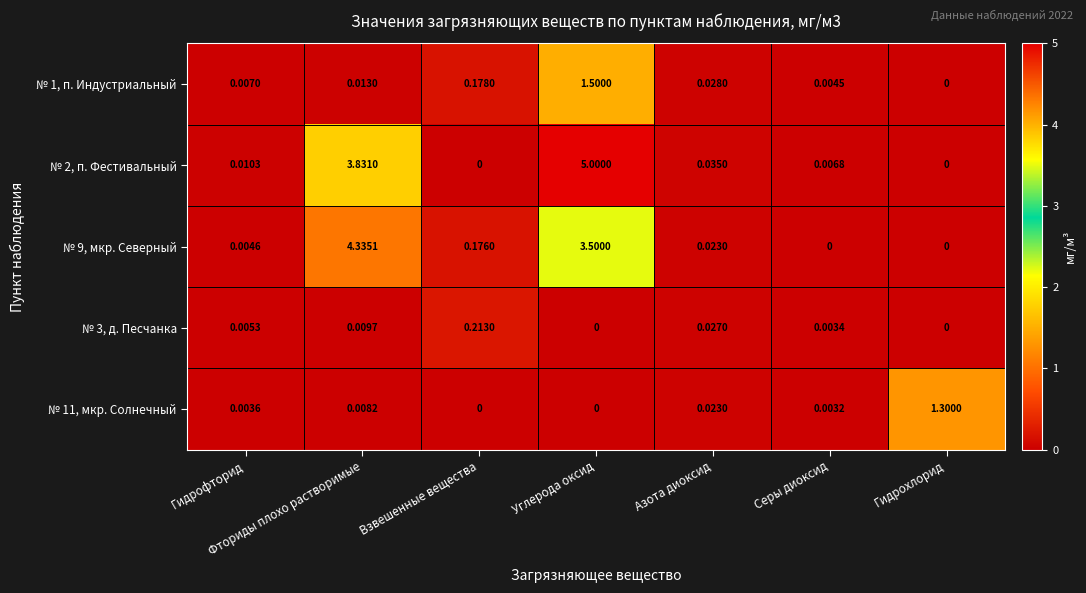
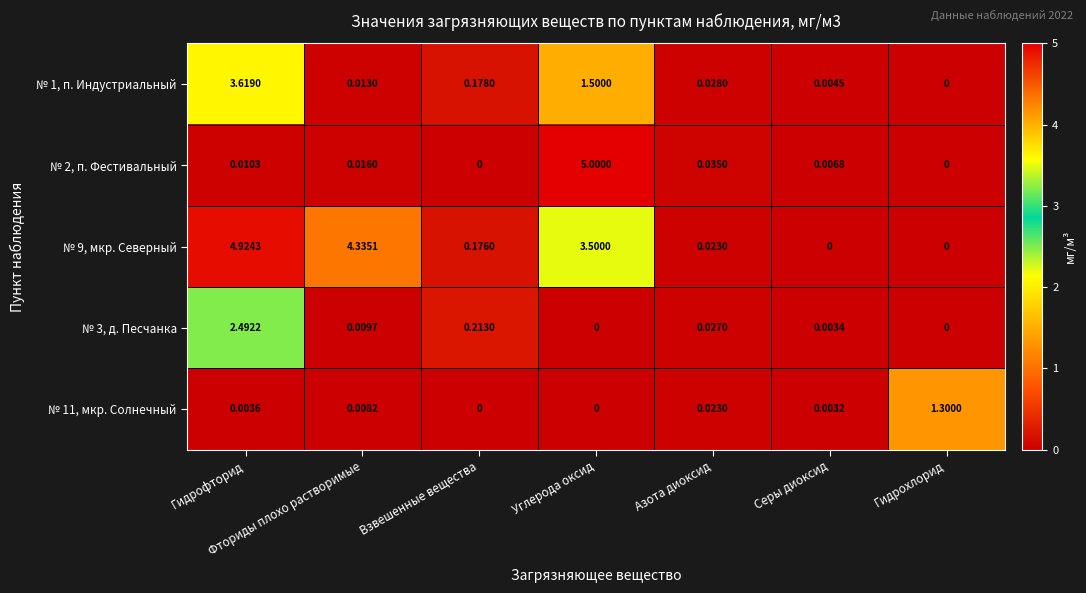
  {
    "№ 1, п. Индустриальный": {
-     "Гидрофторид": 0.0070,
+     "Гидрофторид": 3.6190,
      "Фториды плохо растворимые": 0.0130,
      "Взвешенные вещества": 0.1780,
      "Углерода оксид": 1.5000,
      "Азота диоксид": 0.0280,
      "Серы диоксид": 0.0045,
      "Гидрохлорид": 0
    },
    "№ 2, п. Фестивальный": {
      "Гидрофторид": 0.0103,
-     "Фториды плохо растворимые": 3.8310,
+     "Фториды плохо растворимые": 0.0160,
      "Взвешенные вещества": 0,
      "Углерода оксид": 5.0000,
      "Азота диоксид": 0.0350,
      "Серы диоксид": 0.0068,
      "Гидрохлорид": 0
    },
    "№ 9, мкр. Северный": {
-     "Гидрофторид": 0.0046,
+     "Гидрофторид": 4.9243,
      "Фториды плохо растворимые": 4.3351,
      "Взвешенные вещества": 0.1760,
      "Углерода оксид": 3.5000,
      "Азота диоксид": 0.0230,
      "Серы диоксид": 0,
      "Гидрохлорид": 0
    },
    "№ 3, д. Песчанка": {
-     "Гидрофторид": 0.0053,
+     "Гидрофторид": 2.4922,
      "Фториды плохо растворимые": 0.0097,
      "Взвешенные вещества": 0.2130,
      "Углерода оксид": 0,
      "Азота диоксид": 0.0270,
      "Серы диоксид": 0.0034,
      "Гидрохлорид": 0
    },
    "№ 11, мкр. Солнечный": {
      "Гидрофторид": 0.0036,
      "Фториды плохо растворимые": 0.0082,
      "Взвешенные вещества": 0,
      "Углерода оксид": 0,
      "Азота диоксид": 0.0230,
      "Серы диоксид": 0.0032,
      "Гидрохлорид": 1.3000
    }
  }
